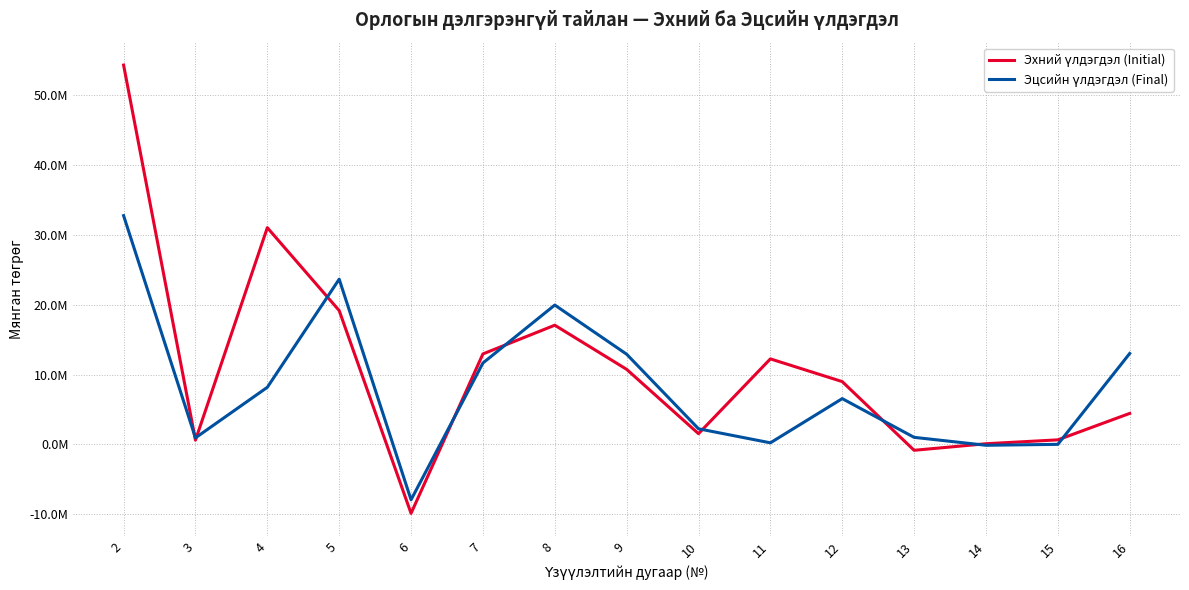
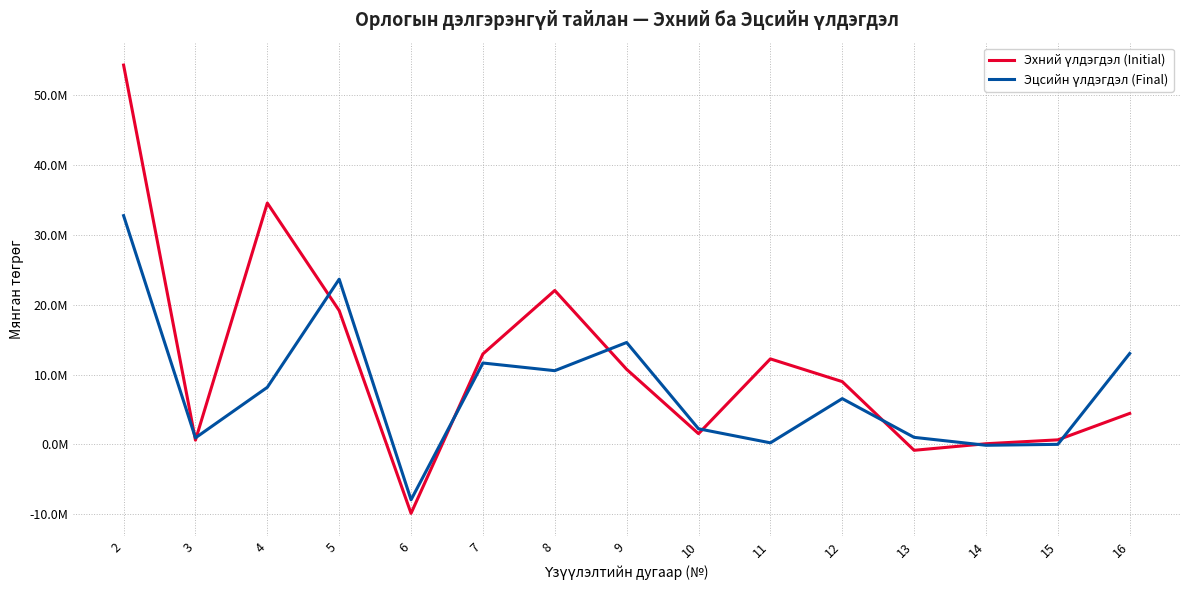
  {
    "Эхний үлдэгдэл (Initial)": {
      "2": 54000000,
-     "4": 31000000,
+     "4": 35000000,
      "5": 19000000,
      "6": -10000000,
      "7": 13000000,
-     "8": 17000000,
+     "8": 22000000,
      "9": 11000000,
      "10": 2000000,
      "11": 12000000,
      "12": 9000000,
      "13": -1000000,
      "15": 1000000,
      "16": 4000000
    },
    "Эцсийн үлдэгдэл (Final)": {
      "2": 33000000,
      "4": 8000000,
      "5": 24000000,
      "6": -8000000,
      "7": 12000000,
-     "8": 20000000,
-     "9": 13000000,
+     "8": 11000000,
+     "9": 15000000,
      "10": 2000000,
      "11": 0,
      "12": 7000000,
      "13": 1000000,
      "15": 0,
      "16": 13000000
    }
  }
